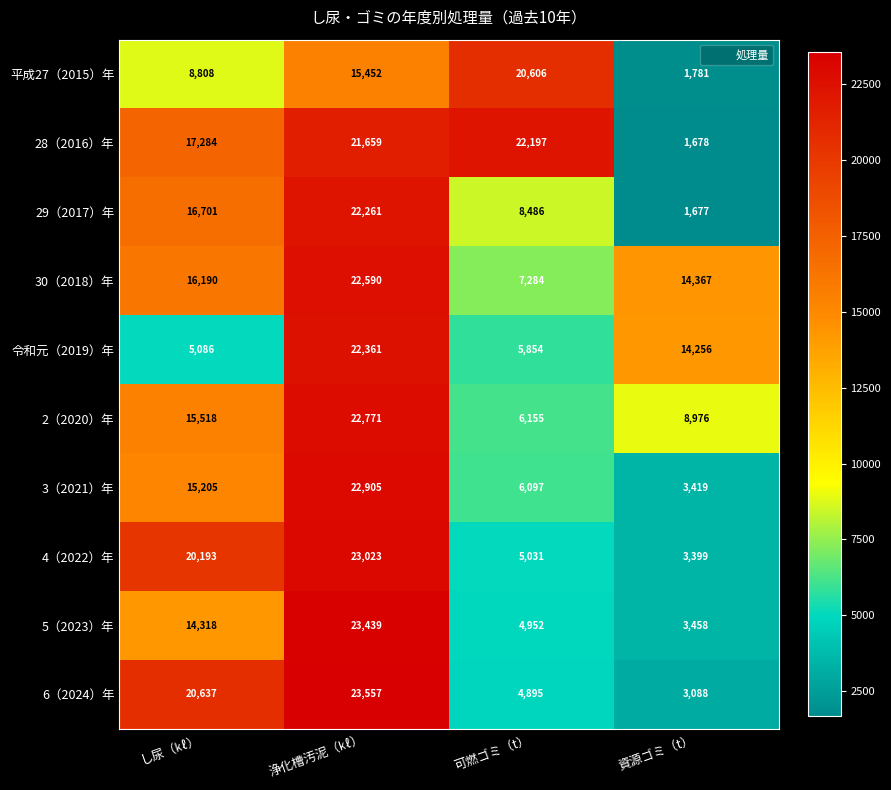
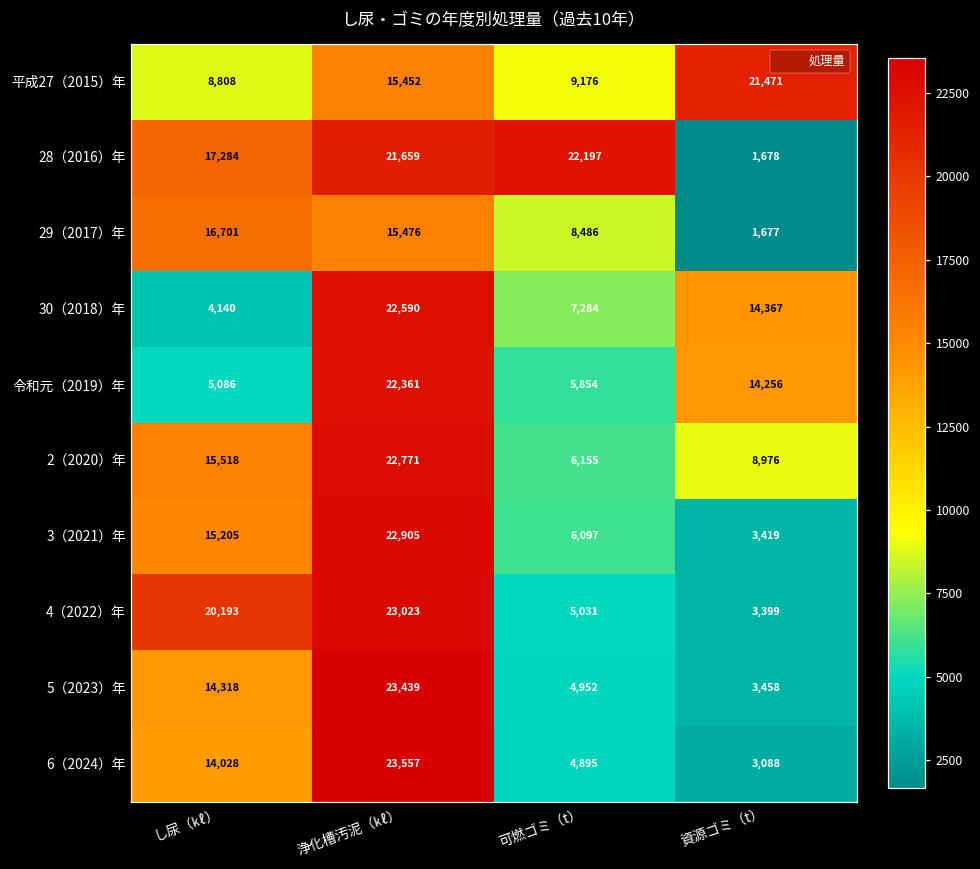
  {
    "平成27（2015）年": {
      "し尿（㎘）": "8,808",
      "浄化槽汚泥（㎘）": "15,452",
-     "可燃ゴミ（t）": "20,606",
-     "資源ゴミ（t）": "1,781"
+     "可燃ゴミ（t）": "9,176",
+     "資源ゴミ（t）": "21,471"
    },
    "28（2016）年": {
      "し尿（㎘）": "17,284",
      "浄化槽汚泥（㎘）": "21,659",
      "可燃ゴミ（t）": "22,197",
      "資源ゴミ（t）": "1,678"
    },
    "29（2017）年": {
      "し尿（㎘）": "16,701",
-     "浄化槽汚泥（㎘）": "22,261",
+     "浄化槽汚泥（㎘）": "15,476",
      "可燃ゴミ（t）": "8,486",
      "資源ゴミ（t）": "1,677"
    },
    "30（2018）年": {
-     "し尿（㎘）": "16,190",
+     "し尿（㎘）": "4,140",
      "浄化槽汚泥（㎘）": "22,590",
      "可燃ゴミ（t）": "7,284",
      "資源ゴミ（t）": "14,367"
    },
    "令和元（2019）年": {
      "し尿（㎘）": "5,086",
      "浄化槽汚泥（㎘）": "22,361",
      "可燃ゴミ（t）": "5,854",
      "資源ゴミ（t）": "14,256"
    },
    "2（2020）年": {
      "し尿（㎘）": "15,518",
      "浄化槽汚泥（㎘）": "22,771",
      "可燃ゴミ（t）": "6,155",
      "資源ゴミ（t）": "8,976"
    },
    "3（2021）年": {
      "し尿（㎘）": "15,205",
      "浄化槽汚泥（㎘）": "22,905",
      "可燃ゴミ（t）": "6,097",
      "資源ゴミ（t）": "3,419"
    },
    "4（2022）年": {
      "し尿（㎘）": "20,193",
      "浄化槽汚泥（㎘）": "23,023",
      "可燃ゴミ（t）": "5,031",
      "資源ゴミ（t）": "3,399"
    },
    "5（2023）年": {
      "し尿（㎘）": "14,318",
      "浄化槽汚泥（㎘）": "23,439",
      "可燃ゴミ（t）": "4,952",
      "資源ゴミ（t）": "3,458"
    },
    "6（2024）年": {
-     "し尿（㎘）": "20,637",
+     "し尿（㎘）": "14,028",
      "浄化槽汚泥（㎘）": "23,557",
      "可燃ゴミ（t）": "4,895",
      "資源ゴミ（t）": "3,088"
    }
  }
